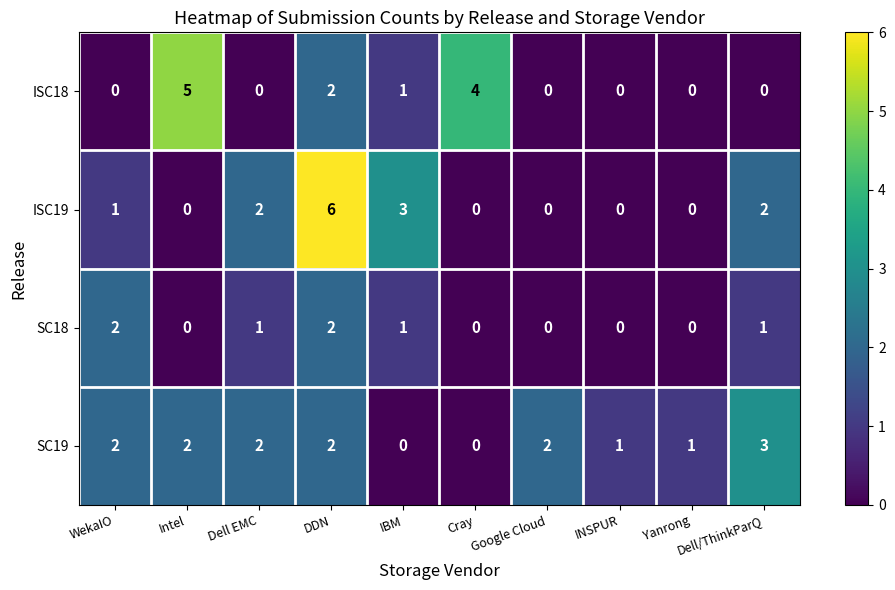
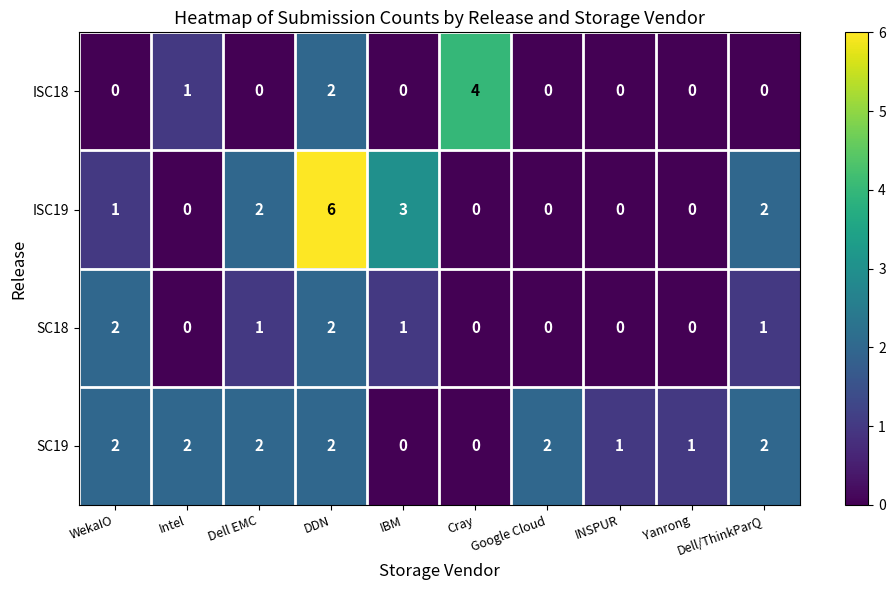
  {
    "ISC18": {
      "WekaIO": 0,
-     "Intel": 5,
+     "Intel": 1,
      "Dell EMC": 0,
      "DDN": 2,
-     "IBM": 1,
+     "IBM": 0,
      "Cray": 4,
      "Google Cloud": 0,
      "INSPUR": 0,
      "Yanrong": 0,
      "Dell/ThinkParQ": 0
    },
    "ISC19": {
      "WekaIO": 1,
      "Intel": 0,
      "Dell EMC": 2,
      "DDN": 6,
      "IBM": 3,
      "Cray": 0,
      "Google Cloud": 0,
      "INSPUR": 0,
      "Yanrong": 0,
      "Dell/ThinkParQ": 2
    },
    "SC18": {
      "WekaIO": 2,
      "Intel": 0,
      "Dell EMC": 1,
      "DDN": 2,
      "IBM": 1,
      "Cray": 0,
      "Google Cloud": 0,
      "INSPUR": 0,
      "Yanrong": 0,
      "Dell/ThinkParQ": 1
    },
    "SC19": {
      "WekaIO": 2,
      "Intel": 2,
      "Dell EMC": 2,
      "DDN": 2,
      "IBM": 0,
      "Cray": 0,
      "Google Cloud": 2,
      "INSPUR": 1,
      "Yanrong": 1,
-     "Dell/ThinkParQ": 3
+     "Dell/ThinkParQ": 2
    }
  }
